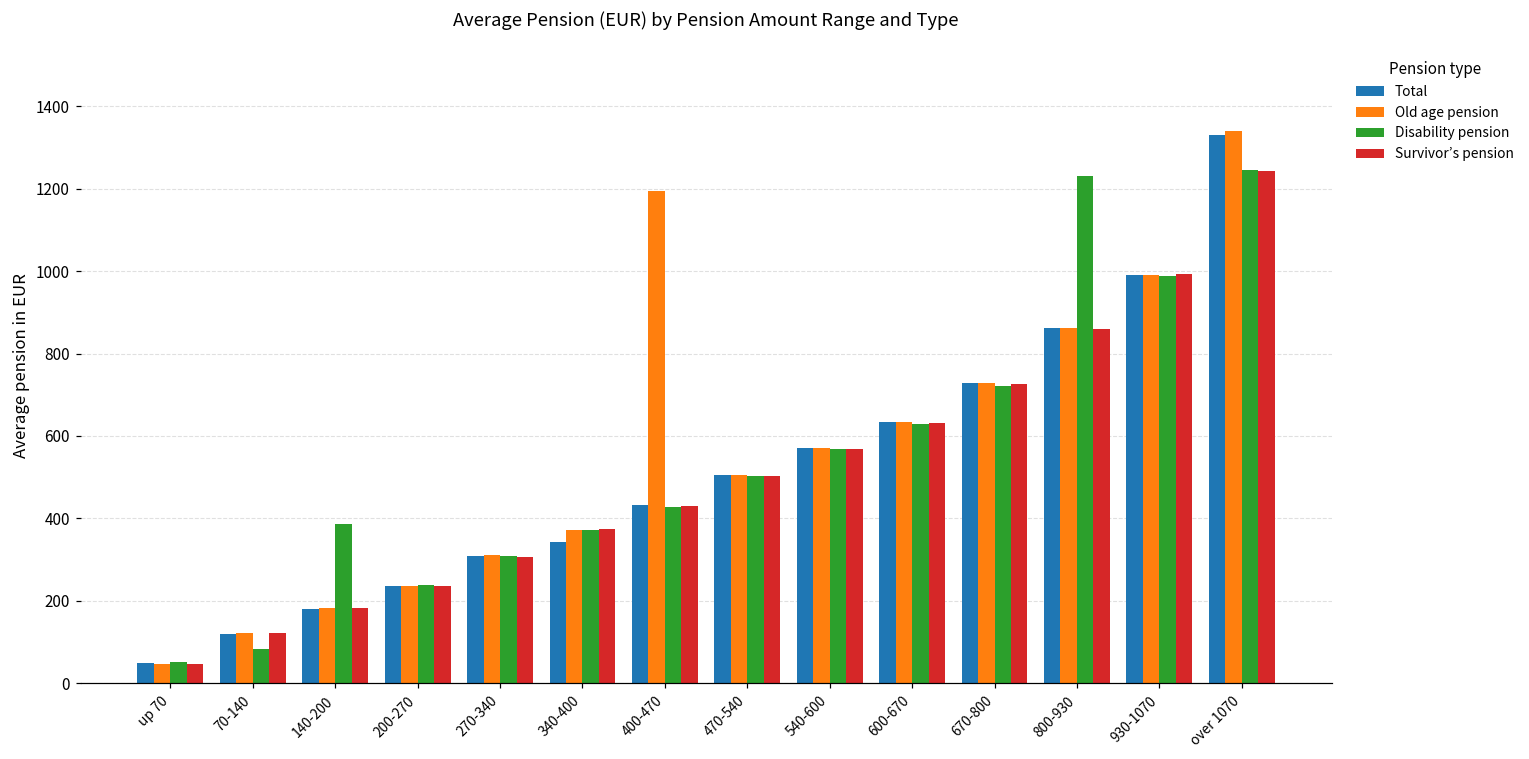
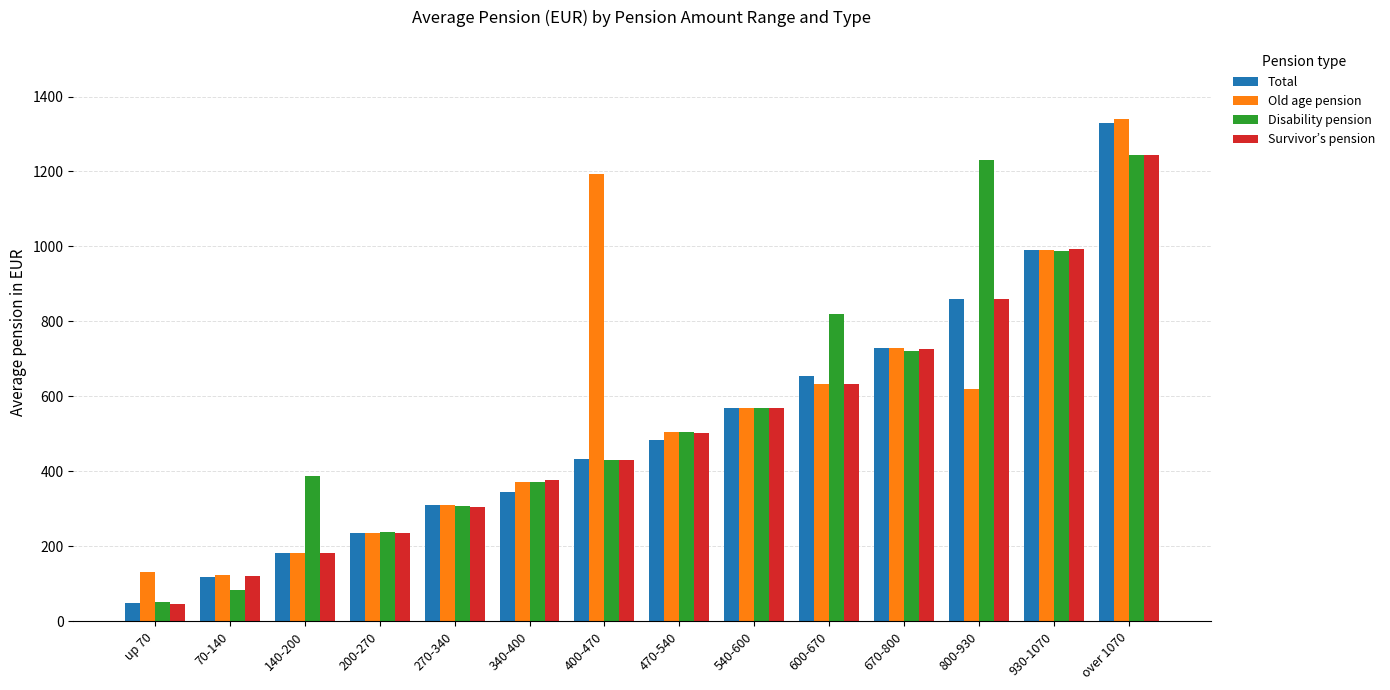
  {
    "Total": {
      "up 70": 50,
      "70-140": 120,
      "140-200": 180,
      "200-270": 240,
      "270-340": 310,
      "340-400": 340,
      "400-470": 430,
-     "470-540": 500,
+     "470-540": 480,
      "540-600": 570,
-     "600-670": 630,
+     "600-670": 650,
      "670-800": 730,
      "800-930": 860,
      "930-1070": 990,
      "over 1070": 1330
    },
    "Old age pension": {
-     "up 70": 50,
+     "up 70": 130,
      "70-140": 120,
      "140-200": 180,
      "200-270": 240,
      "270-340": 310,
      "340-400": 370,
      "400-470": 1190,
      "470-540": 510,
      "540-600": 570,
      "600-670": 630,
      "670-800": 730,
-     "800-930": 860,
+     "800-930": 620,
      "930-1070": 990,
      "over 1070": 1340
    },
    "Disability pension": {
      "up 70": 50,
      "70-140": 80,
      "140-200": 390,
      "200-270": 240,
      "270-340": 310,
      "340-400": 370,
      "400-470": 430,
      "470-540": 500,
      "540-600": 570,
-     "600-670": 630,
+     "600-670": 820,
      "670-800": 720,
      "800-930": 1230,
      "930-1070": 990,
      "over 1070": 1240
    },
    "Survivor’s pension": {
      "up 70": 50,
      "70-140": 120,
      "140-200": 180,
      "200-270": 240,
      "270-340": 310,
      "340-400": 380,
      "400-470": 430,
      "470-540": 500,
      "540-600": 570,
      "600-670": 630,
      "670-800": 730,
      "800-930": 860,
      "930-1070": 990,
      "over 1070": 1240
    }
  }
